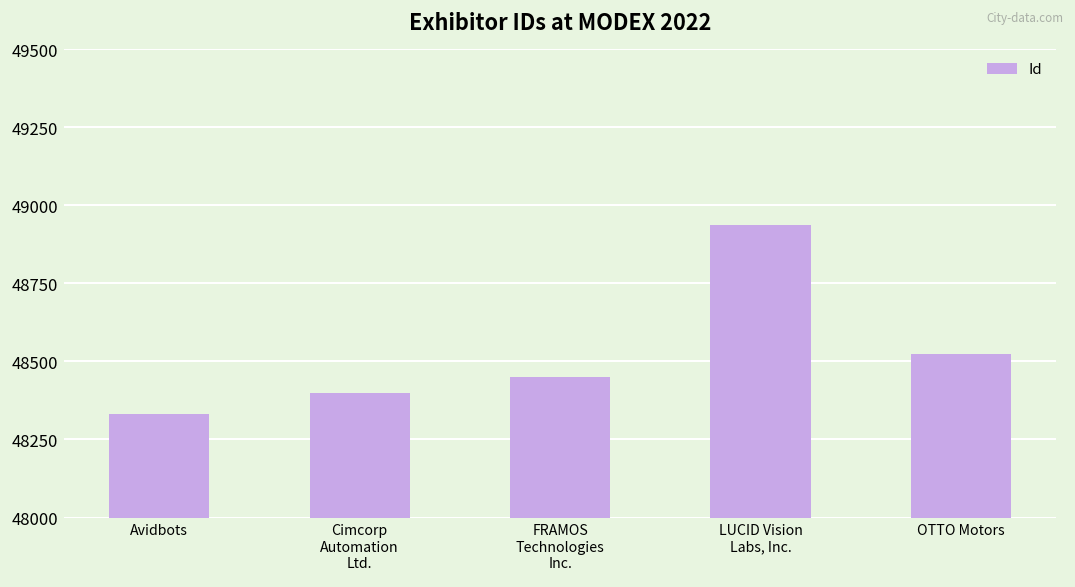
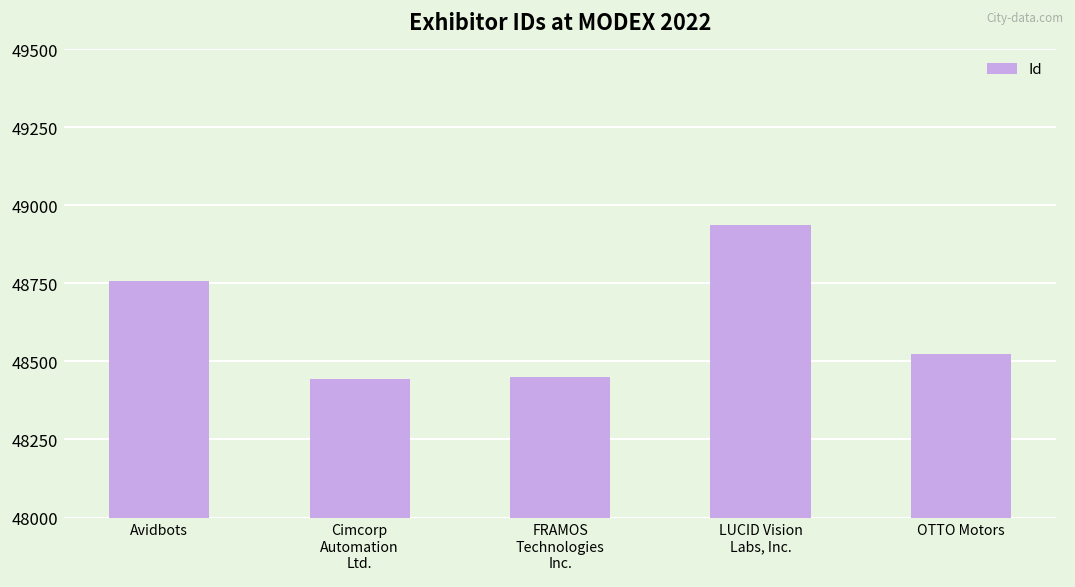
  {
-   "Avidbots": 48330,
-   "Cimcorp Automation Ltd.": 48400,
+   "Avidbots": 48760,
+   "Cimcorp Automation Ltd.": 48440,
    "FRAMOS Technologies Inc.": 48450,
    "LUCID Vision Labs, Inc.": 48940,
    "OTTO Motors": 48520
  }
